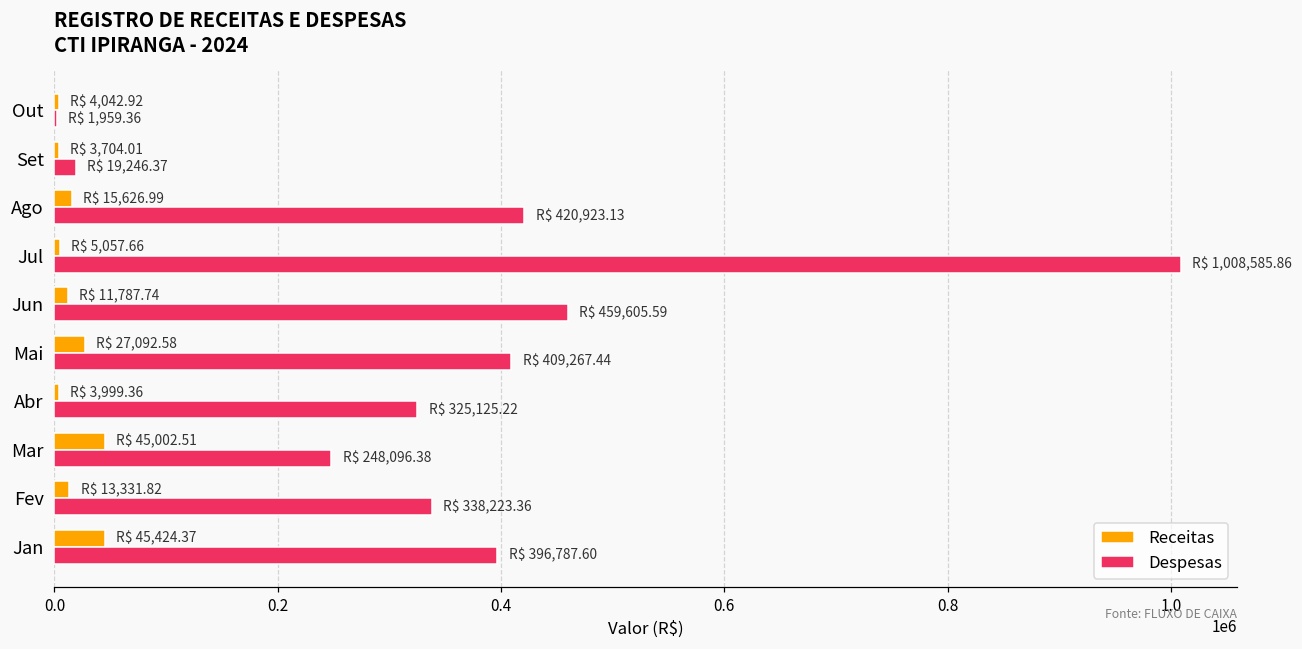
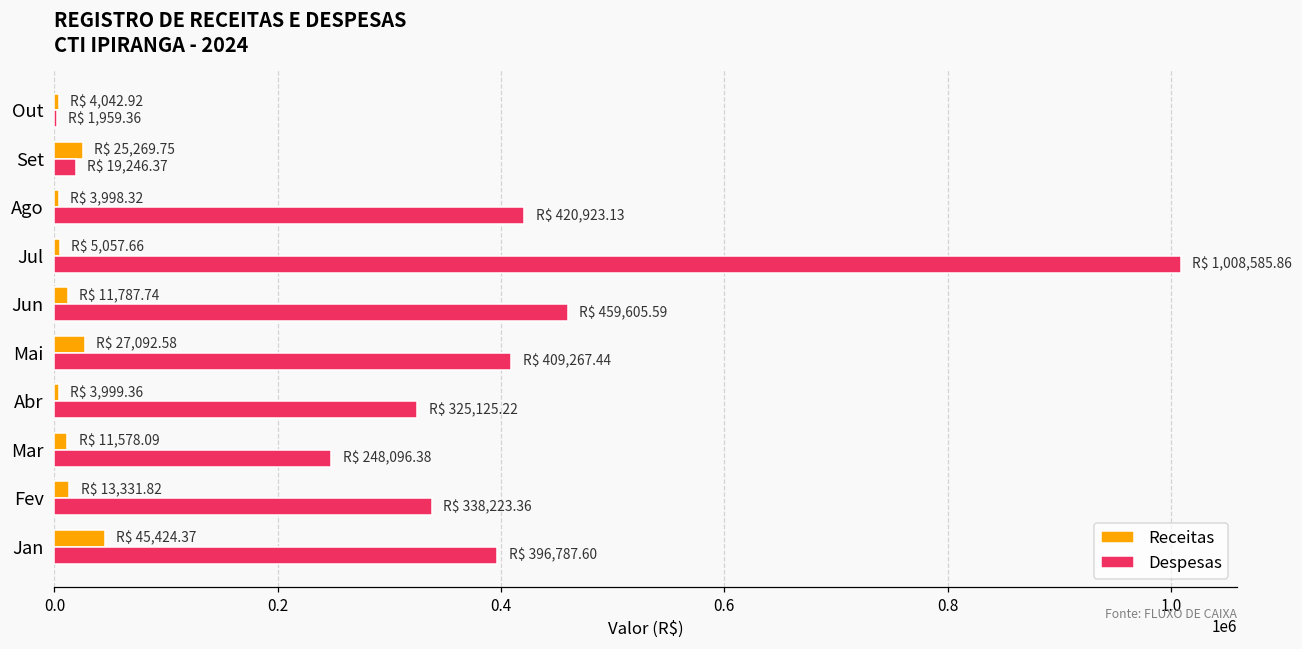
  {
    "Receitas": {
      "Out": "4,042.92",
-     "Set": "3,704.01",
-     "Ago": "15,626.99",
+     "Set": "25,269.75",
+     "Ago": "3,998.32",
      "Jul": "5,057.66",
      "Jun": "11,787.74",
      "Mai": "27,092.58",
      "Abr": "3,999.36",
-     "Mar": "45,002.51",
+     "Mar": "11,578.09",
      "Fev": "13,331.82",
      "Jan": "45,424.37"
    },
    "Despesas": {
      "Out": "1,959.36",
      "Set": "19,246.37",
      "Ago": "420,923.13",
      "Jul": "1,008,585.86",
      "Jun": "459,605.59",
      "Mai": "409,267.44",
      "Abr": "325,125.22",
      "Mar": "248,096.38",
      "Fev": "338,223.36",
      "Jan": "396,787.60"
    }
  }
